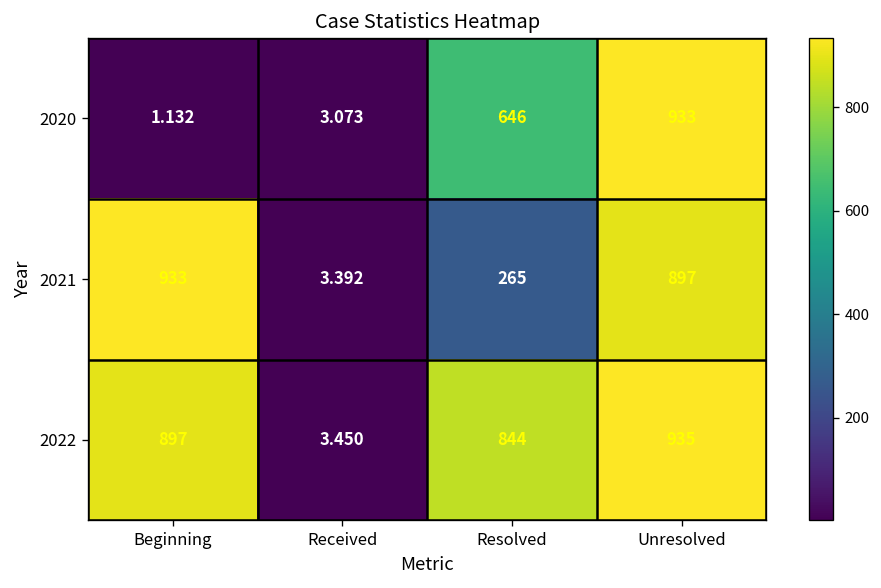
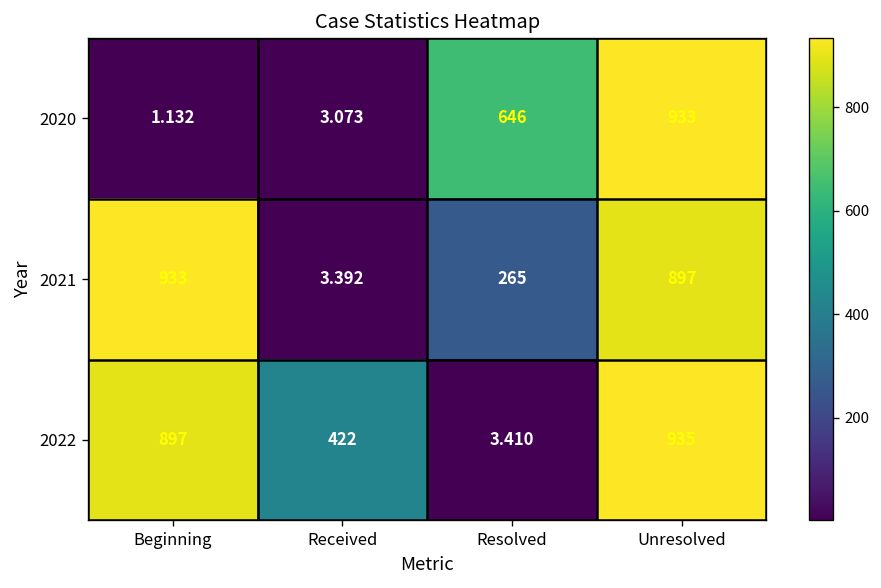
  {
    "2020": {
      "Beginning": 1.132,
      "Received": 3.073,
      "Resolved": 646
    },
    "2021": {
      "Received": 3.392,
      "Resolved": 265
    },
    "2022": {
-     "Received": 3.450,
-     "Resolved": 844
+     "Received": 422,
+     "Resolved": 3.410
    }
  }
